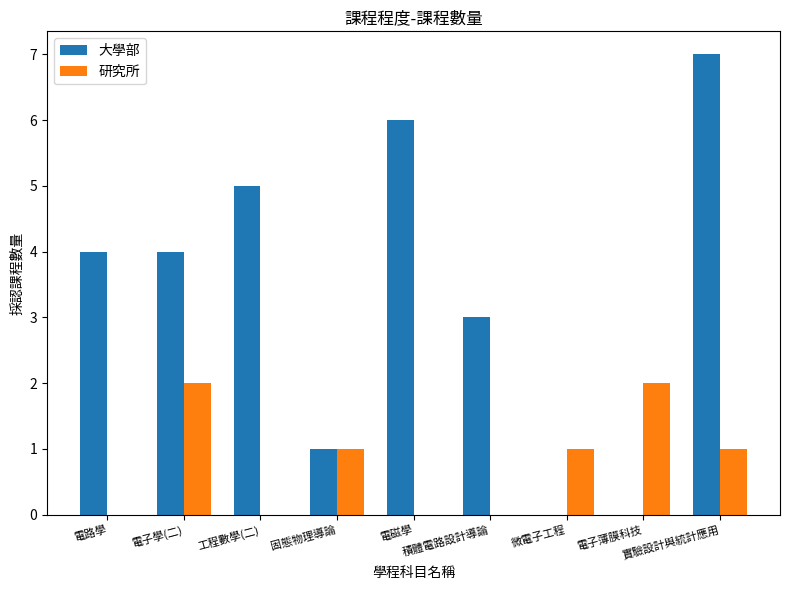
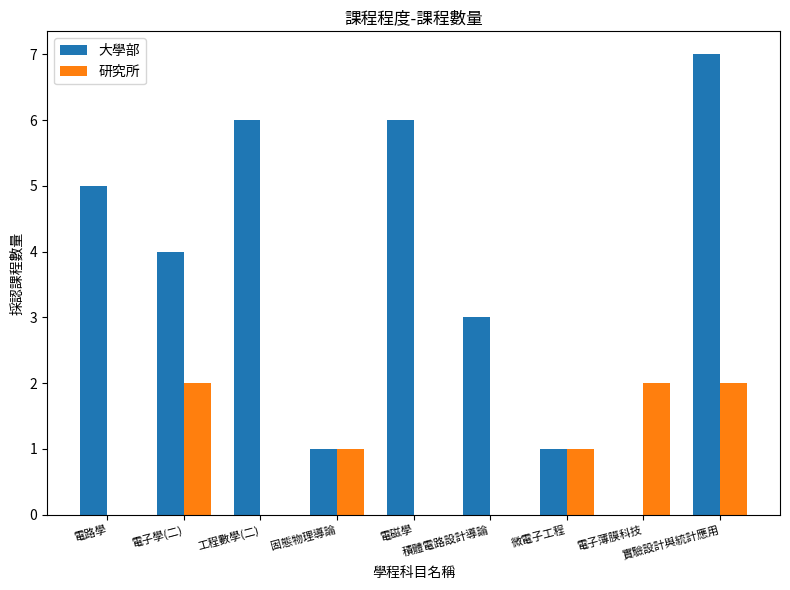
  {
    "大學部": {
-     "電路學": 4,
+     "電路學": 5,
      "電子學(二)": 4,
-     "工程數學(二)": 5,
+     "工程數學(二)": 6,
      "固態物理導論": 1,
      "電磁學": 6,
      "積體電路設計導論": 3,
-     "微電子工程": 0,
+     "微電子工程": 1,
      "電子薄膜科技": 0,
      "實驗設計與統計應用": 7
    },
    "研究所": {
      "電路學": 0,
      "電子學(二)": 2,
      "工程數學(二)": 0,
      "固態物理導論": 1,
      "電磁學": 0,
      "積體電路設計導論": 0,
      "微電子工程": 1,
      "電子薄膜科技": 2,
-     "實驗設計與統計應用": 1
+     "實驗設計與統計應用": 2
    }
  }
